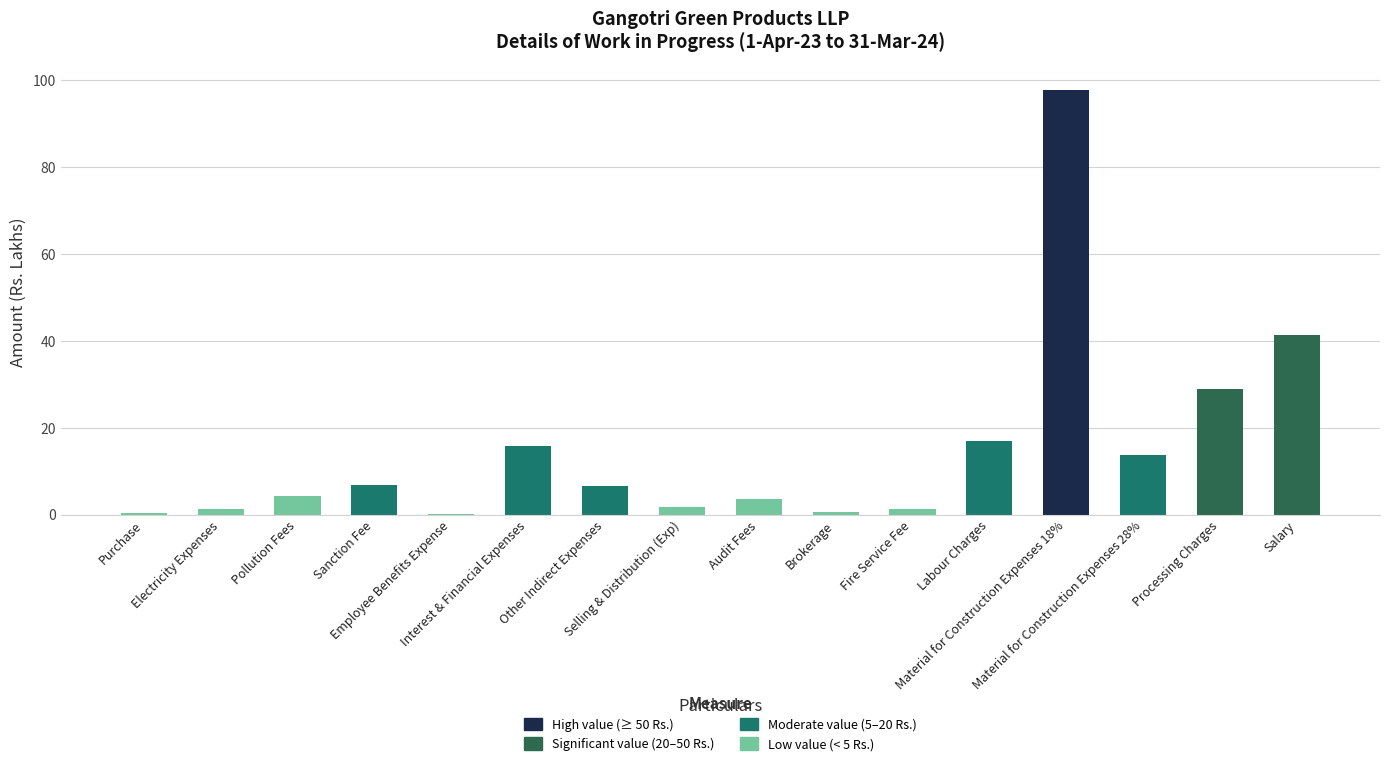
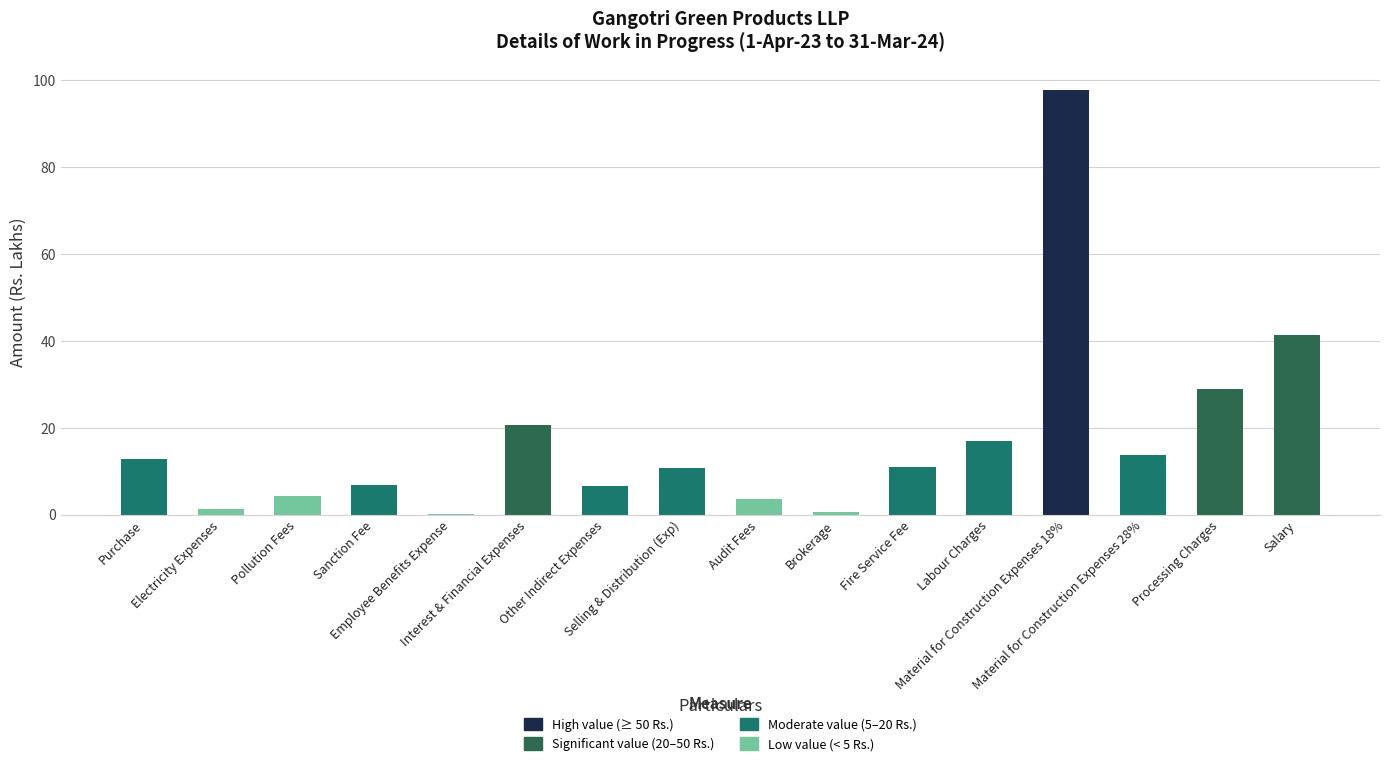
  {
-   "Purchase": 0,
+   "Purchase": 13,
    "Electricity Expenses": 1,
    "Pollution Fees": 4,
    "Sanction Fee": 7,
-   "Interest & Financial Expenses": 16,
+   "Interest & Financial Expenses": 21,
    "Other Indirect Expenses": 7,
-   "Selling & Distribution (Exp)": 2,
+   "Selling & Distribution (Exp)": 11,
    "Audit Fees": 4,
    "Brokerage": 1,
-   "Fire Service Fee": 1,
+   "Fire Service Fee": 11,
    "Labour Charges": 17,
    "Material for Construction Expenses 18%": 98,
    "Material for Construction Expenses 28%": 14,
    "Processing Charges": 29,
    "Salary": 41
  }
